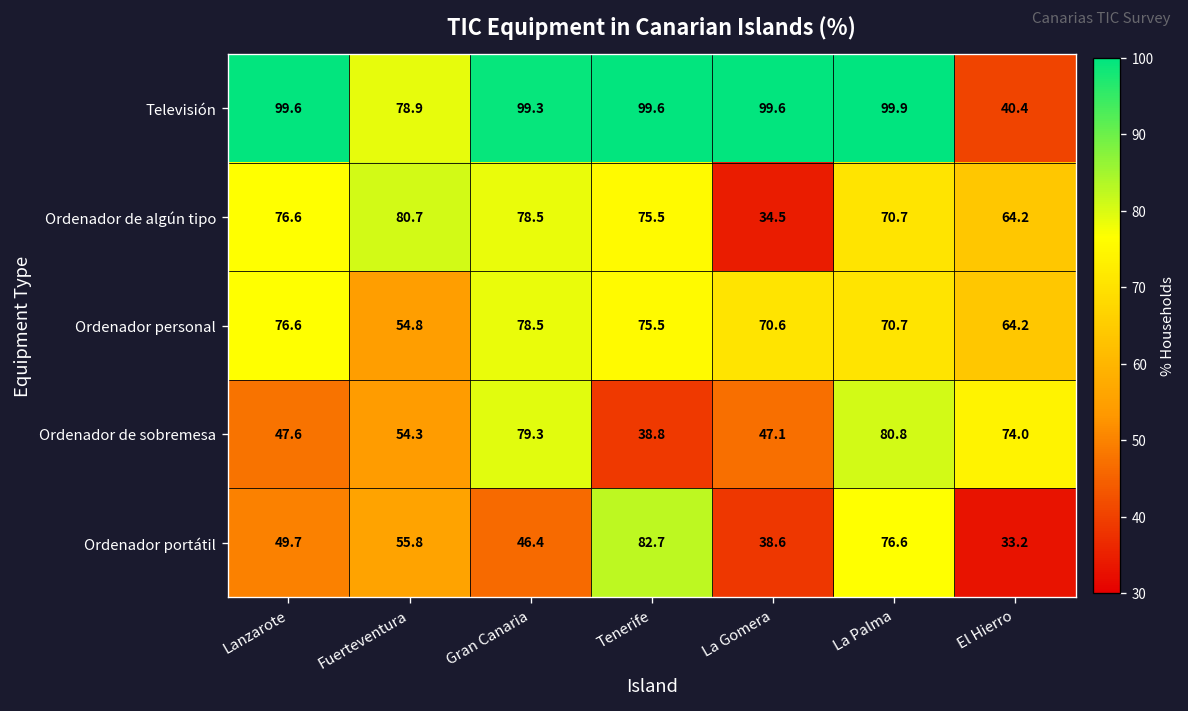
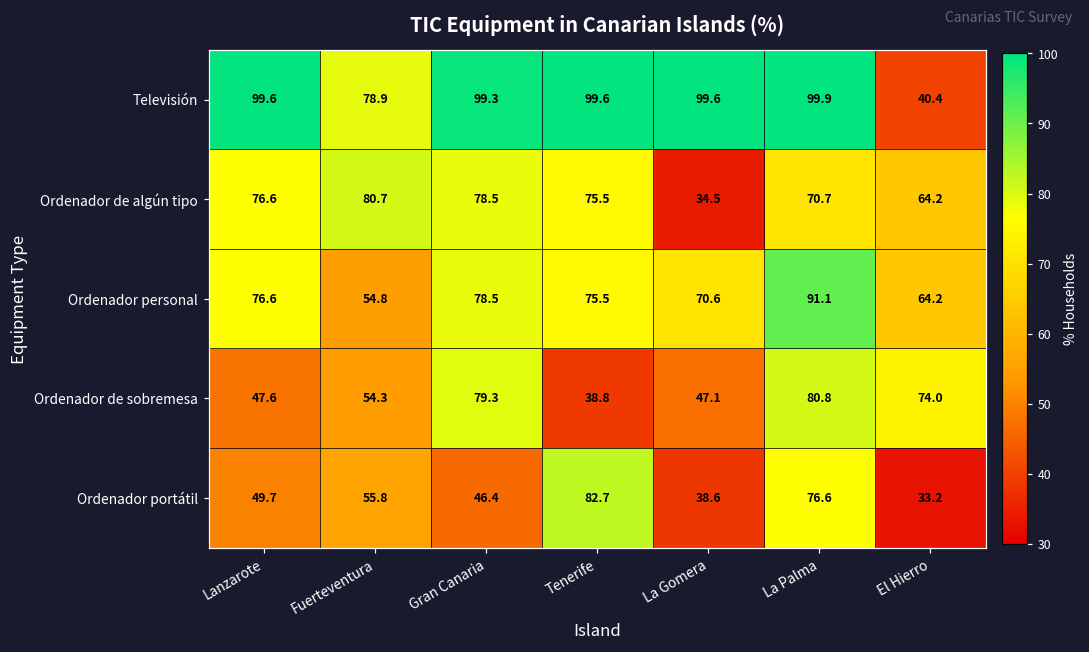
  {
    "Televisión": {
      "Lanzarote": 99.6,
      "Fuerteventura": 78.9,
      "Gran Canaria": 99.3,
      "Tenerife": 99.6,
      "La Gomera": 99.6,
      "La Palma": 99.9,
      "El Hierro": 40.4
    },
    "Ordenador de algún tipo": {
      "Lanzarote": 76.6,
      "Fuerteventura": 80.7,
      "Gran Canaria": 78.5,
      "Tenerife": 75.5,
      "La Gomera": 34.5,
      "La Palma": 70.7,
      "El Hierro": 64.2
    },
    "Ordenador personal": {
      "Lanzarote": 76.6,
      "Fuerteventura": 54.8,
      "Gran Canaria": 78.5,
      "Tenerife": 75.5,
      "La Gomera": 70.6,
-     "La Palma": 70.7,
+     "La Palma": 91.1,
      "El Hierro": 64.2
    },
    "Ordenador de sobremesa": {
      "Lanzarote": 47.6,
      "Fuerteventura": 54.3,
      "Gran Canaria": 79.3,
      "Tenerife": 38.8,
      "La Gomera": 47.1,
      "La Palma": 80.8,
      "El Hierro": 74.0
    },
    "Ordenador portátil": {
      "Lanzarote": 49.7,
      "Fuerteventura": 55.8,
      "Gran Canaria": 46.4,
      "Tenerife": 82.7,
      "La Gomera": 38.6,
      "La Palma": 76.6,
      "El Hierro": 33.2
    }
  }
